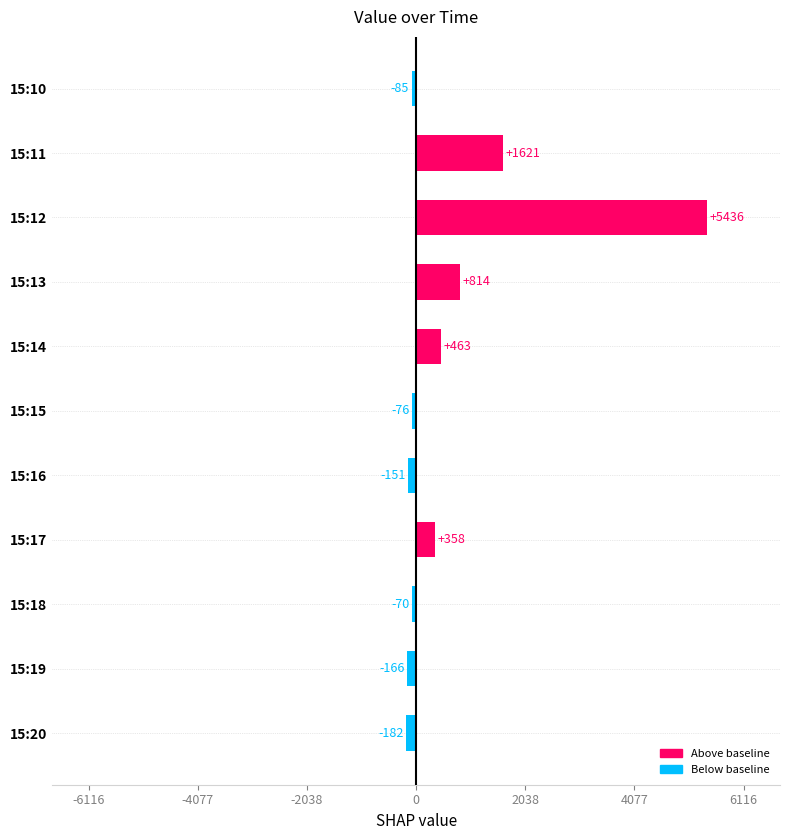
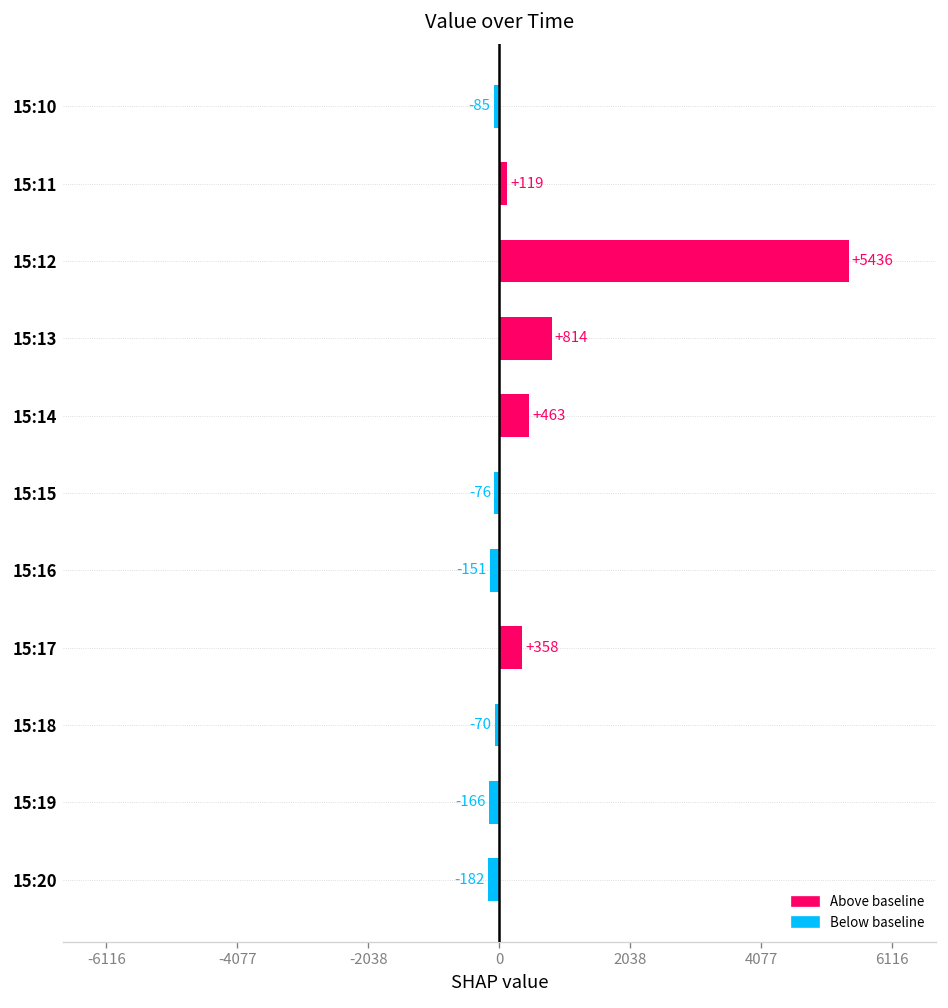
  {
    "15:10": "-85",
-   "15:11": "+1621",
+   "15:11": "+119",
    "15:12": "+5436",
    "15:13": "+814",
    "15:14": "+463",
    "15:15": "-76",
    "15:16": "-151",
    "15:17": "+358",
    "15:18": "-70",
    "15:19": "-166",
    "15:20": "-182"
  }
